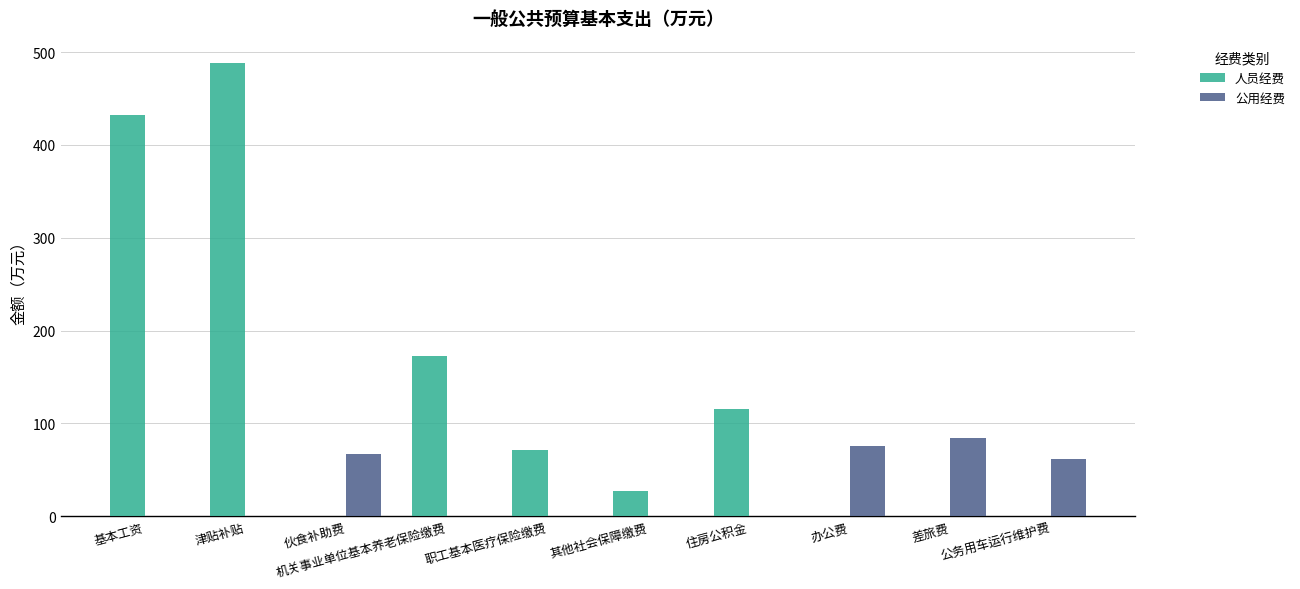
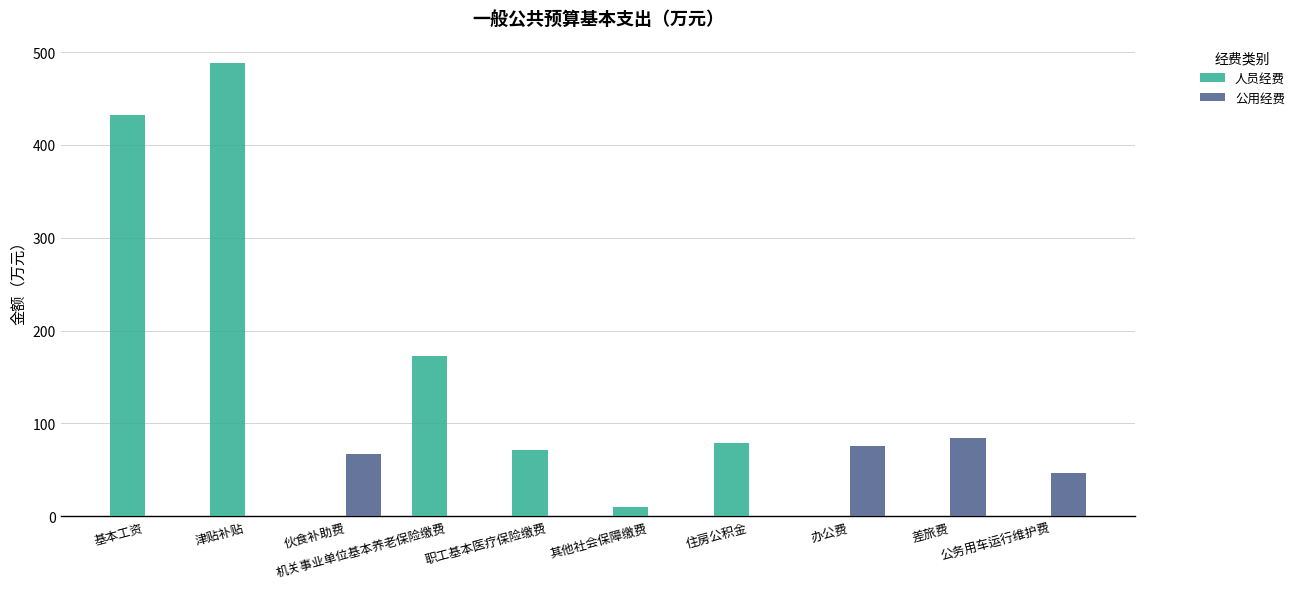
  {
    "人员经费": {
      "基本工资": 430,
      "津贴补贴": 490,
      "伙食补助费": 0,
      "机关事业单位基本养老保险缴费": 170,
      "职工基本医疗保险缴费": 70,
-     "其他社会保障缴费": 30,
-     "住房公积金": 120,
+     "其他社会保障缴费": 10,
+     "住房公积金": 80,
      "办公费": 0,
      "差旅费": 0,
      "公务用车运行维护费": 0
    },
    "公用经费": {
      "基本工资": 0,
      "津贴补贴": 0,
      "伙食补助费": 70,
      "机关事业单位基本养老保险缴费": 0,
      "职工基本医疗保险缴费": 0,
      "其他社会保障缴费": 0,
      "住房公积金": 0,
      "办公费": 80,
      "差旅费": 80,
-     "公务用车运行维护费": 60
+     "公务用车运行维护费": 50
    }
  }
